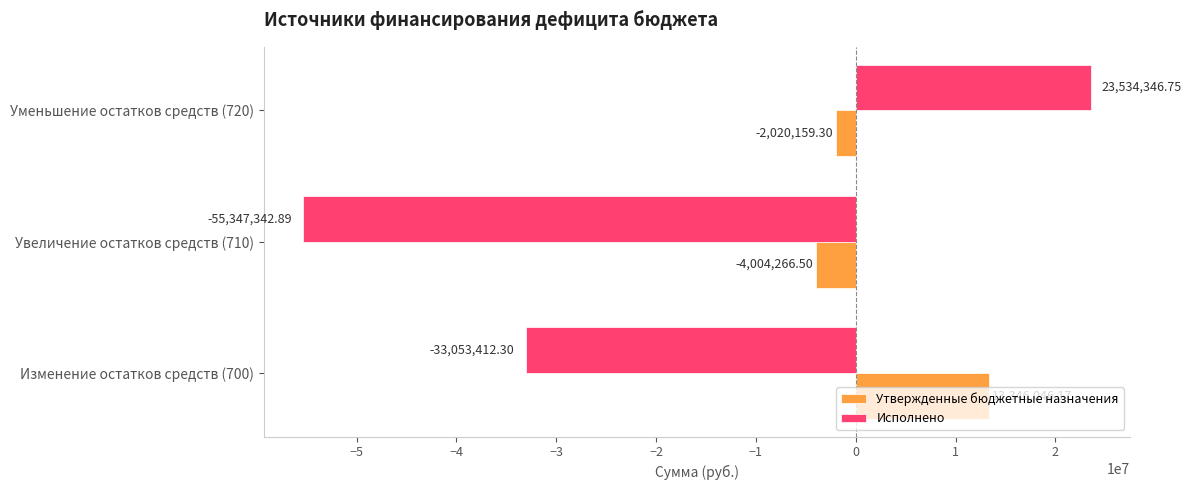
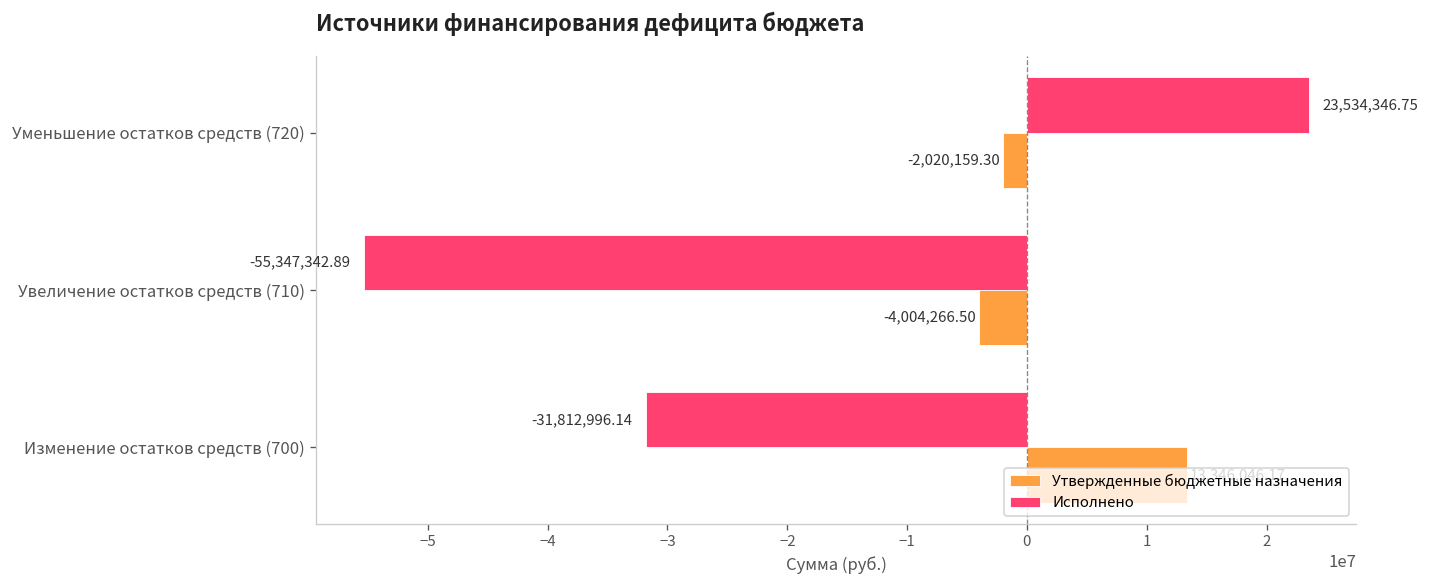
  {
    "Утвержденные бюджетные назначения": {
      "Уменьшение остатков средств (720)": "-2,020,159.30",
      "Увеличение остатков средств (710)": "-4,004,266.50"
    },
    "Исполнено": {
      "Уменьшение остатков средств (720)": "23,534,346.75",
      "Увеличение остатков средств (710)": "-55,347,342.89",
-     "Изменение остатков средств (700)": "-33,053,412.30"
+     "Изменение остатков средств (700)": "-31,812,996.14"
    }
  }
